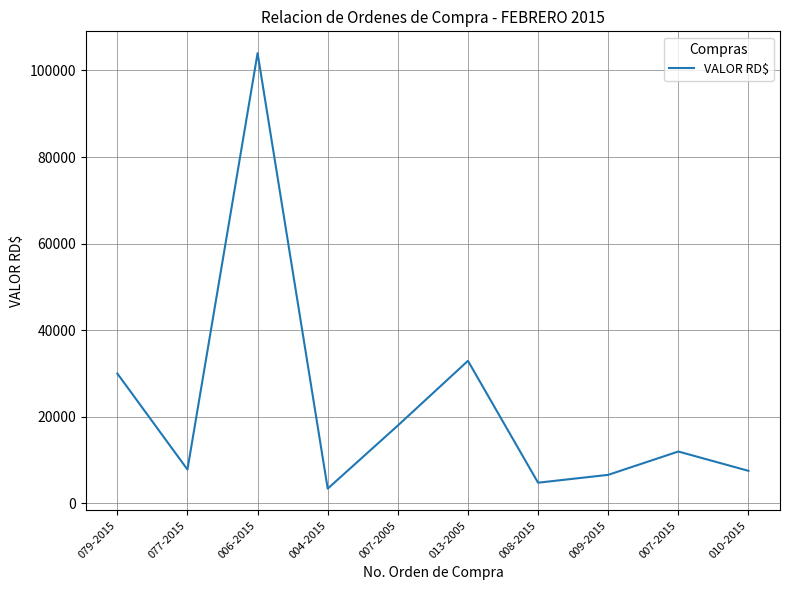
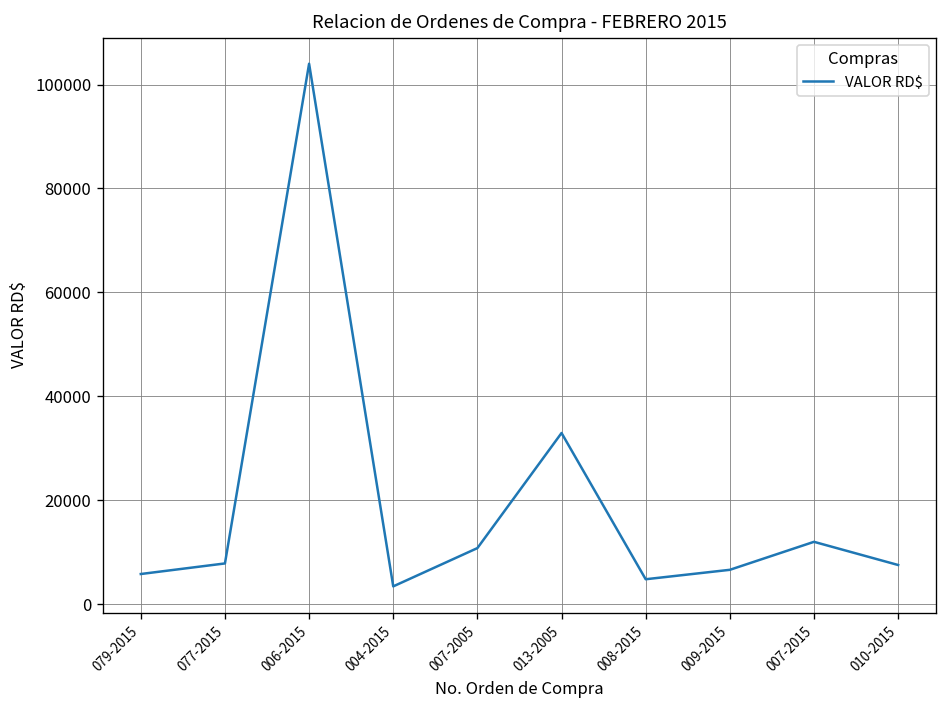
  {
-   "079-2015": 30000,
+   "079-2015": 6000,
    "077-2015": 8000,
    "006-2015": 104000,
    "004-2015": 3000,
-   "007-2005": 18000,
+   "007-2005": 11000,
    "013-2005": 33000,
    "008-2015": 5000,
    "009-2015": 7000,
    "007-2015": 12000,
    "010-2015": 8000
  }
